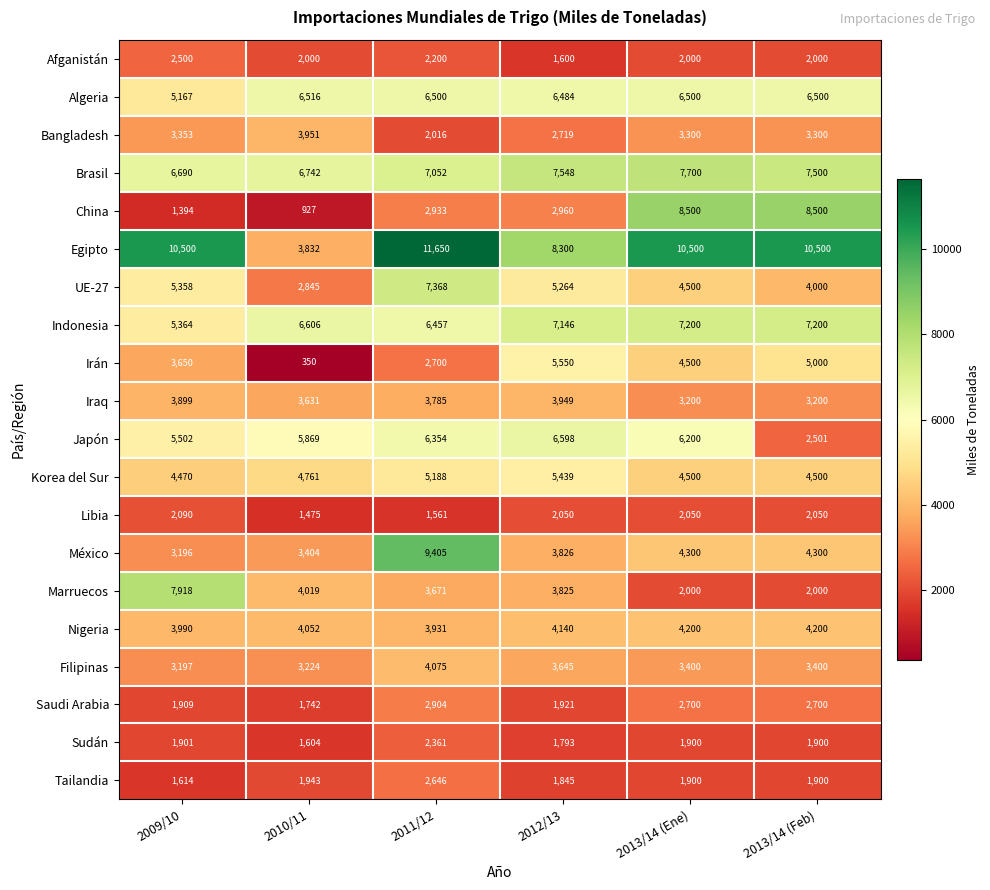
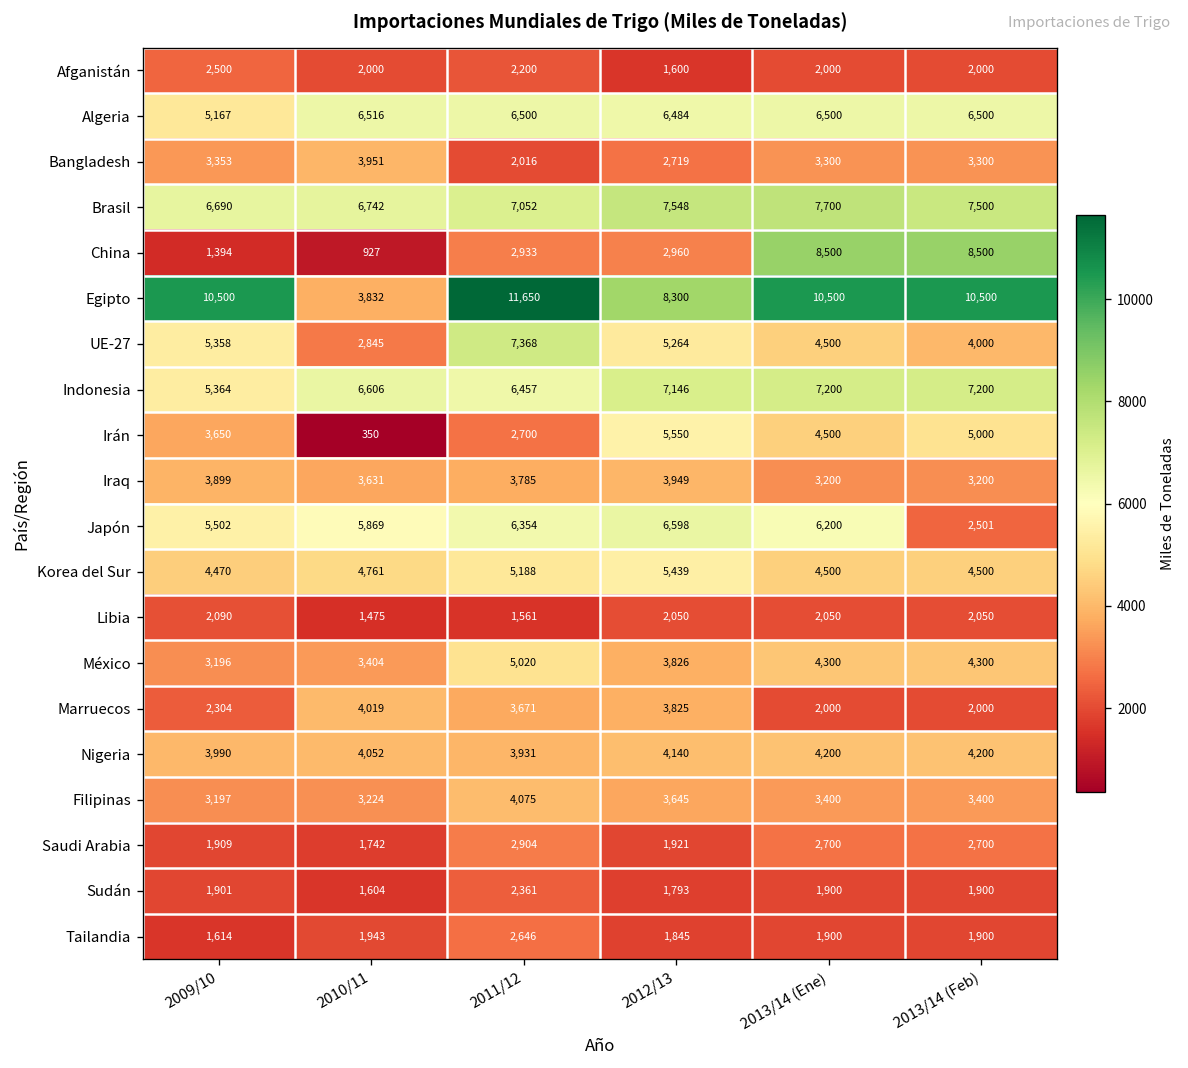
  {
    "Afganistán": {
      "2009/10": "2,500",
      "2010/11": "2,000",
      "2011/12": "2,200",
      "2012/13": "1,600",
      "2013/14 (Ene)": "2,000",
      "2013/14 (Feb)": "2,000"
    },
    "Algeria": {
      "2009/10": "5,167",
      "2010/11": "6,516",
      "2011/12": "6,500",
      "2012/13": "6,484",
      "2013/14 (Ene)": "6,500",
      "2013/14 (Feb)": "6,500"
    },
    "Bangladesh": {
      "2009/10": "3,353",
      "2010/11": "3,951",
      "2011/12": "2,016",
      "2012/13": "2,719",
      "2013/14 (Ene)": "3,300",
      "2013/14 (Feb)": "3,300"
    },
    "Brasil": {
      "2009/10": "6,690",
      "2010/11": "6,742",
      "2011/12": "7,052",
      "2012/13": "7,548",
      "2013/14 (Ene)": "7,700",
      "2013/14 (Feb)": "7,500"
    },
    "China": {
      "2009/10": "1,394",
      "2010/11": "927",
      "2011/12": "2,933",
      "2012/13": "2,960",
      "2013/14 (Ene)": "8,500",
      "2013/14 (Feb)": "8,500"
    },
    "Egipto": {
      "2009/10": "10,500",
      "2010/11": "3,832",
      "2011/12": "11,650",
      "2012/13": "8,300",
      "2013/14 (Ene)": "10,500",
      "2013/14 (Feb)": "10,500"
    },
    "UE-27": {
      "2009/10": "5,358",
      "2010/11": "2,845",
      "2011/12": "7,368",
      "2012/13": "5,264",
      "2013/14 (Ene)": "4,500",
      "2013/14 (Feb)": "4,000"
    },
    "Indonesia": {
      "2009/10": "5,364",
      "2010/11": "6,606",
      "2011/12": "6,457",
      "2012/13": "7,146",
      "2013/14 (Ene)": "7,200",
      "2013/14 (Feb)": "7,200"
    },
    "Irán": {
      "2009/10": "3,650",
      "2010/11": "350",
      "2011/12": "2,700",
      "2012/13": "5,550",
      "2013/14 (Ene)": "4,500",
      "2013/14 (Feb)": "5,000"
    },
    "Iraq": {
      "2009/10": "3,899",
      "2010/11": "3,631",
      "2011/12": "3,785",
      "2012/13": "3,949",
      "2013/14 (Ene)": "3,200",
      "2013/14 (Feb)": "3,200"
    },
    "Japón": {
      "2009/10": "5,502",
      "2010/11": "5,869",
      "2011/12": "6,354",
      "2012/13": "6,598",
      "2013/14 (Ene)": "6,200",
      "2013/14 (Feb)": "2,501"
    },
    "Korea del Sur": {
      "2009/10": "4,470",
      "2010/11": "4,761",
      "2011/12": "5,188",
      "2012/13": "5,439",
      "2013/14 (Ene)": "4,500",
      "2013/14 (Feb)": "4,500"
    },
    "Libia": {
      "2009/10": "2,090",
      "2010/11": "1,475",
      "2011/12": "1,561",
      "2012/13": "2,050",
      "2013/14 (Ene)": "2,050",
      "2013/14 (Feb)": "2,050"
    },
    "México": {
      "2009/10": "3,196",
      "2010/11": "3,404",
-     "2011/12": "9,405",
+     "2011/12": "5,020",
      "2012/13": "3,826",
      "2013/14 (Ene)": "4,300",
      "2013/14 (Feb)": "4,300"
    },
    "Marruecos": {
-     "2009/10": "7,918",
+     "2009/10": "2,304",
      "2010/11": "4,019",
      "2011/12": "3,671",
      "2012/13": "3,825",
      "2013/14 (Ene)": "2,000",
      "2013/14 (Feb)": "2,000"
    },
    "Nigeria": {
      "2009/10": "3,990",
      "2010/11": "4,052",
      "2011/12": "3,931",
      "2012/13": "4,140",
      "2013/14 (Ene)": "4,200",
      "2013/14 (Feb)": "4,200"
    },
    "Filipinas": {
      "2009/10": "3,197",
      "2010/11": "3,224",
      "2011/12": "4,075",
      "2012/13": "3,645",
      "2013/14 (Ene)": "3,400",
      "2013/14 (Feb)": "3,400"
    },
    "Saudi Arabia": {
      "2009/10": "1,909",
      "2010/11": "1,742",
      "2011/12": "2,904",
      "2012/13": "1,921",
      "2013/14 (Ene)": "2,700",
      "2013/14 (Feb)": "2,700"
    },
    "Sudán": {
      "2009/10": "1,901",
      "2010/11": "1,604",
      "2011/12": "2,361",
      "2012/13": "1,793",
      "2013/14 (Ene)": "1,900",
      "2013/14 (Feb)": "1,900"
    },
    "Tailandia": {
      "2009/10": "1,614",
      "2010/11": "1,943",
      "2011/12": "2,646",
      "2012/13": "1,845",
      "2013/14 (Ene)": "1,900",
      "2013/14 (Feb)": "1,900"
    }
  }
